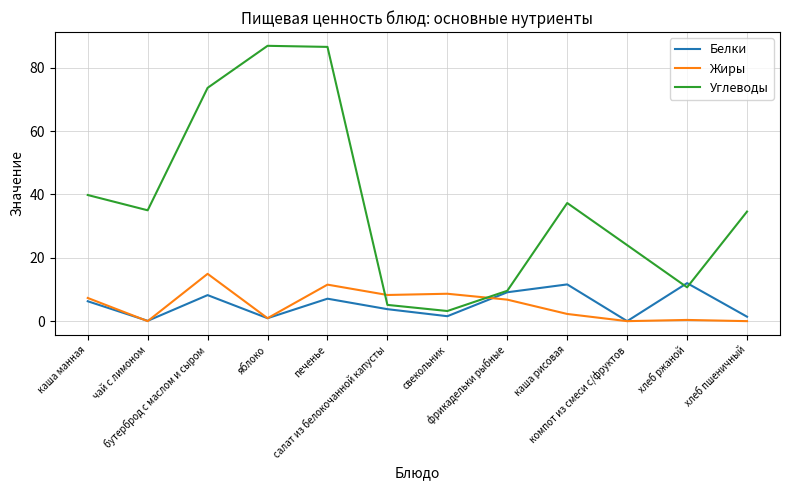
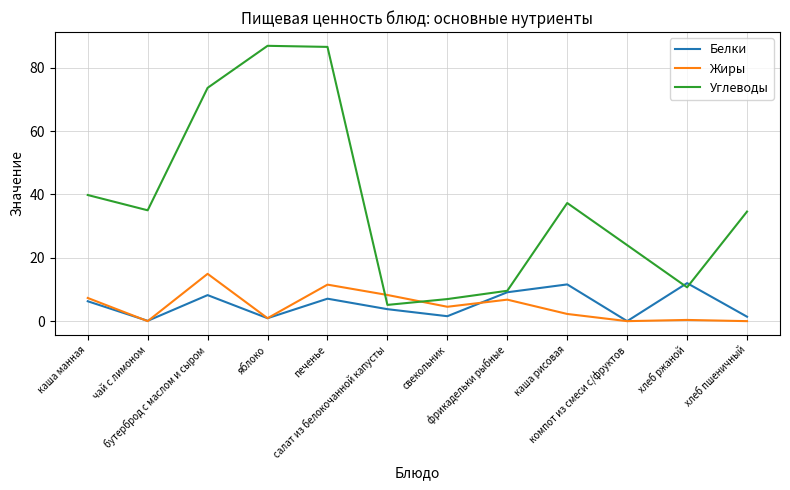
  {
    "Белки": {
      "каша манная": 6,
      "бутерброд с маслом и сыром": 8,
      "печенье": 7,
      "салат из белокочанной капусты": 4,
      "свекольник": 2,
      "каша рисовая": 12,
      "хлеб ржаной": 12,
      "хлеб пшеничный": 1
    },
    "Жиры": {
      "каша манная": 7,
      "бутерброд с маслом и сыром": 15,
      "печенье": 12,
      "салат из белокочанной капусты": 8,
-     "свекольник": 9,
+     "свекольник": 5,
      "фрикадельки рыбные": 7,
      "каша рисовая": 2,
      "хлеб ржаной": 0,
      "хлеб пшеничный": 0
    },
    "Углеводы": {
      "каша манная": 40,
      "чай с лимоном": 35,
      "бутерброд с маслом и сыром": 74,
      "яблоко": 87,
      "печенье": 87,
      "салат из белокочанной капусты": 5,
-     "свекольник": 3,
+     "свекольник": 7,
      "каша рисовая": 37,
      "компот из смеси с/фруктов": 24,
      "хлеб ржаной": 11,
      "хлеб пшеничный": 35
    }
  }
